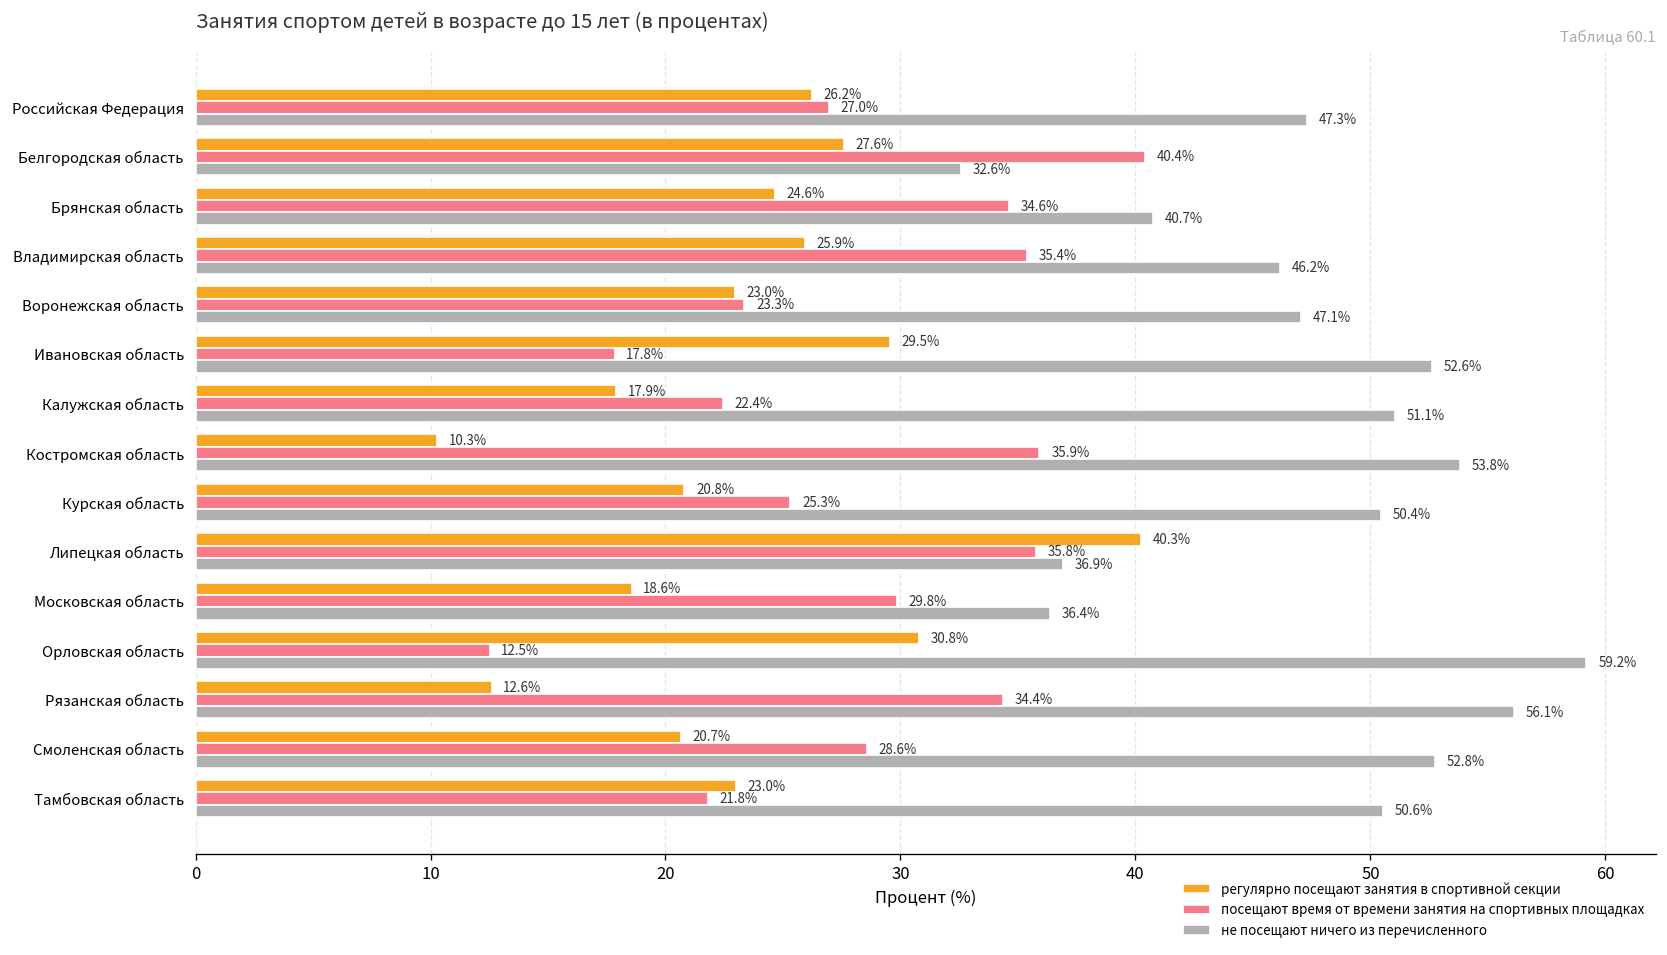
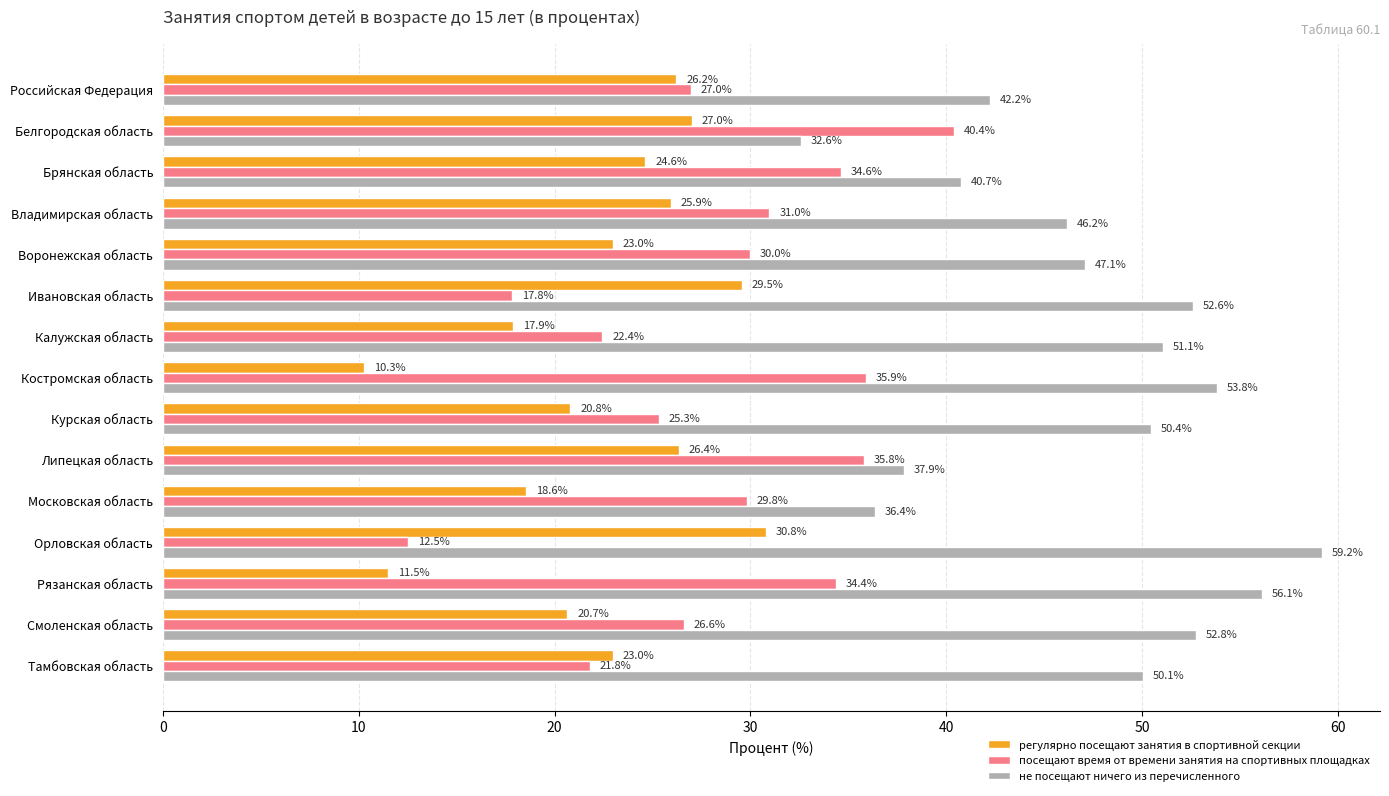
  {
    "регулярно посещают занятия в спортивной секции": {
      "Российская Федерация": "26.2%",
-     "Белгородская область": "27.6%",
+     "Белгородская область": "27.0%",
      "Брянская область": "24.6%",
      "Bладимирская область": "25.9%",
      "Bоронежская область": "23.0%",
      "Ивановская область": "29.5%",
      "Калужская область": "17.9%",
      "Костромская область": "10.3%",
      "Курская область": "20.8%",
-     "Липецкая область": "40.3%",
+     "Липецкая область": "26.4%",
      "Московская область": "18.6%",
      "Орловская область": "30.8%",
-     "Рязанская область": "12.6%",
+     "Рязанская область": "11.5%",
      "Смоленская область": "20.7%",
      "Тамбовская область": "23.0%"
    },
    "посещают время от времени занятия на спортивных площадках": {
      "Российская Федерация": "27.0%",
      "Белгородская область": "40.4%",
      "Брянская область": "34.6%",
-     "Bладимирская область": "35.4%",
-     "Bоронежская область": "23.3%",
+     "Bладимирская область": "31.0%",
+     "Bоронежская область": "30.0%",
      "Ивановская область": "17.8%",
      "Калужская область": "22.4%",
      "Костромская область": "35.9%",
      "Курская область": "25.3%",
      "Липецкая область": "35.8%",
      "Московская область": "29.8%",
      "Орловская область": "12.5%",
      "Рязанская область": "34.4%",
-     "Смоленская область": "28.6%",
+     "Смоленская область": "26.6%",
      "Тамбовская область": "21.8%"
    },
    "не посещают ничего из перечисленного": {
-     "Российская Федерация": "47.3%",
+     "Российская Федерация": "42.2%",
      "Белгородская область": "32.6%",
      "Брянская область": "40.7%",
      "Bладимирская область": "46.2%",
      "Bоронежская область": "47.1%",
      "Ивановская область": "52.6%",
      "Калужская область": "51.1%",
      "Костромская область": "53.8%",
      "Курская область": "50.4%",
-     "Липецкая область": "36.9%",
+     "Липецкая область": "37.9%",
      "Московская область": "36.4%",
      "Орловская область": "59.2%",
      "Рязанская область": "56.1%",
      "Смоленская область": "52.8%",
-     "Тамбовская область": "50.6%"
+     "Тамбовская область": "50.1%"
    }
  }
